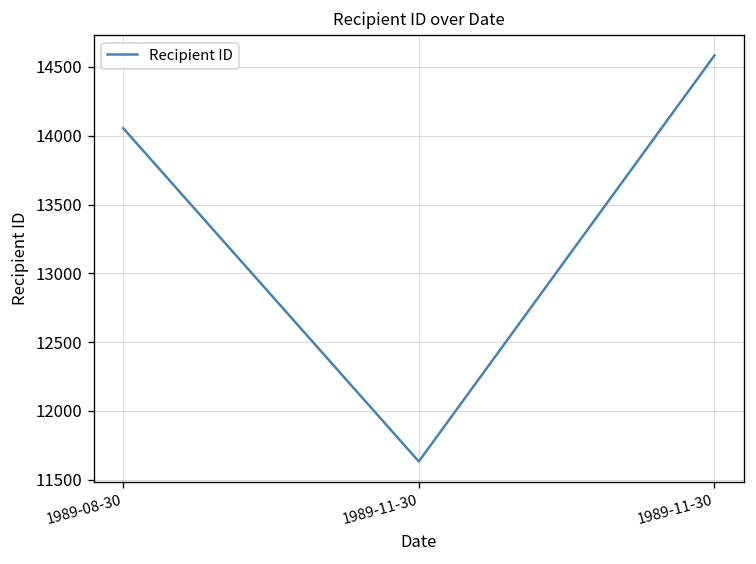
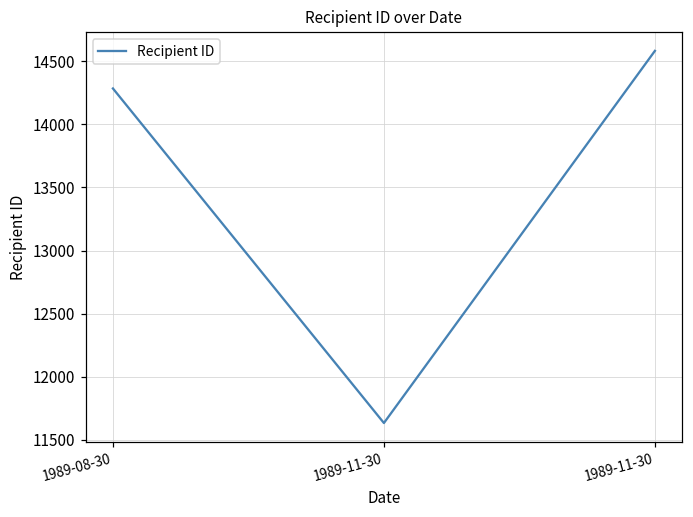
  {
-   "1989-08-30": 14060
+   "1989-08-30": 14290
  }
